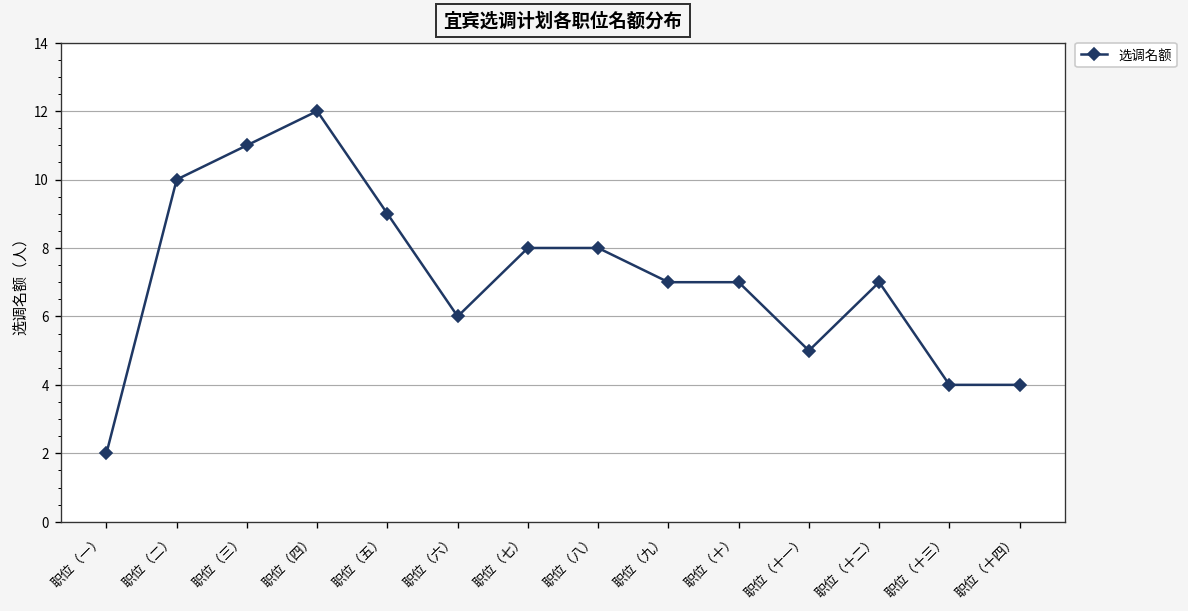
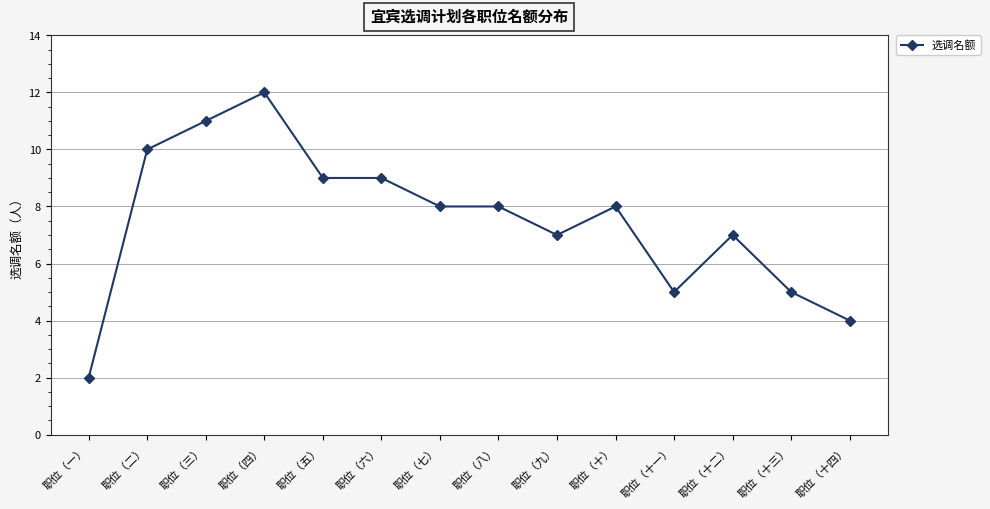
  {
    "职位（一）": 2,
    "职位（二）": 10,
    "职位（三）": 11,
    "职位（四）": 12,
    "职位（五）": 9,
-   "职位（六）": 6,
+   "职位（六）": 9,
    "职位（七）": 8,
    "职位（八）": 8,
    "职位（九）": 7,
-   "职位（十）": 7,
+   "职位（十）": 8,
    "职位（十一）": 5,
    "职位（十二）": 7,
-   "职位（十三）": 4,
+   "职位（十三）": 5,
    "职位（十四）": 4
  }
